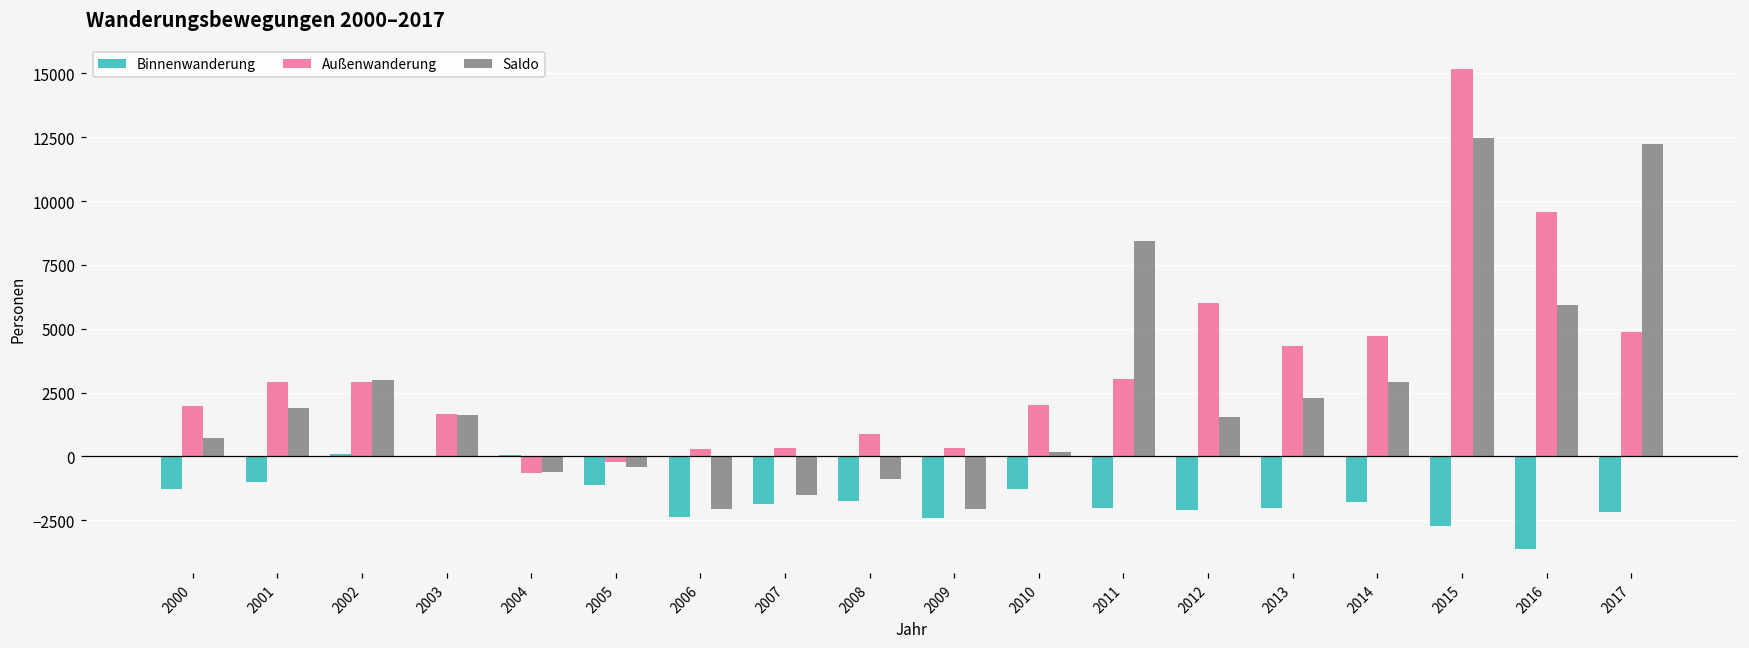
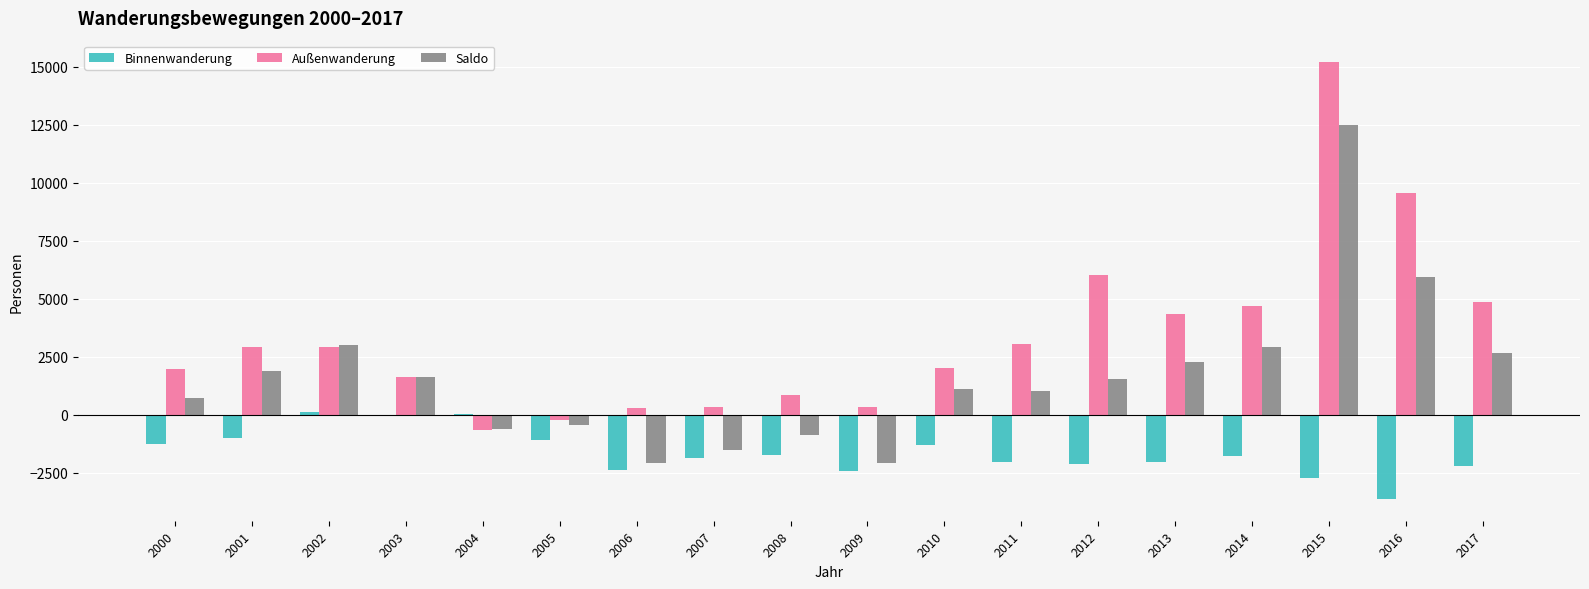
  {
    "Binnenwanderung": {
      "2000": -1300,
      "2001": -1000,
      "2005": -1100,
      "2006": -2400,
      "2007": -1900,
      "2008": -1700,
      "2009": -2400,
      "2010": -1300,
      "2011": -2000,
      "2012": -2100,
      "2013": -2000,
      "2014": -1800,
      "2015": -2700,
      "2016": -3600,
      "2017": -2200
    },
    "Außenwanderung": {
      "2000": 2000,
      "2001": 2900,
      "2002": 2900,
      "2003": 1600,
      "2004": -700,
      "2005": -200,
      "2006": 300,
      "2007": 300,
      "2008": 900,
      "2009": 300,
      "2010": 2000,
      "2011": 3000,
      "2012": 6000,
      "2013": 4300,
      "2014": 4700,
      "2015": 15200,
      "2016": 9600,
      "2017": 4900
    },
    "Saldo": {
      "2000": 700,
      "2001": 1900,
      "2002": 3000,
      "2003": 1600,
      "2004": -600,
      "2005": -400,
      "2006": -2100,
      "2007": -1500,
      "2008": -900,
      "2009": -2100,
-     "2010": 200,
-     "2011": 8400,
+     "2010": 1100,
+     "2011": 1000,
      "2012": 1600,
      "2013": 2300,
      "2014": 2900,
      "2015": 12500,
      "2016": 5900,
-     "2017": 12200
+     "2017": 2700
    }
  }
